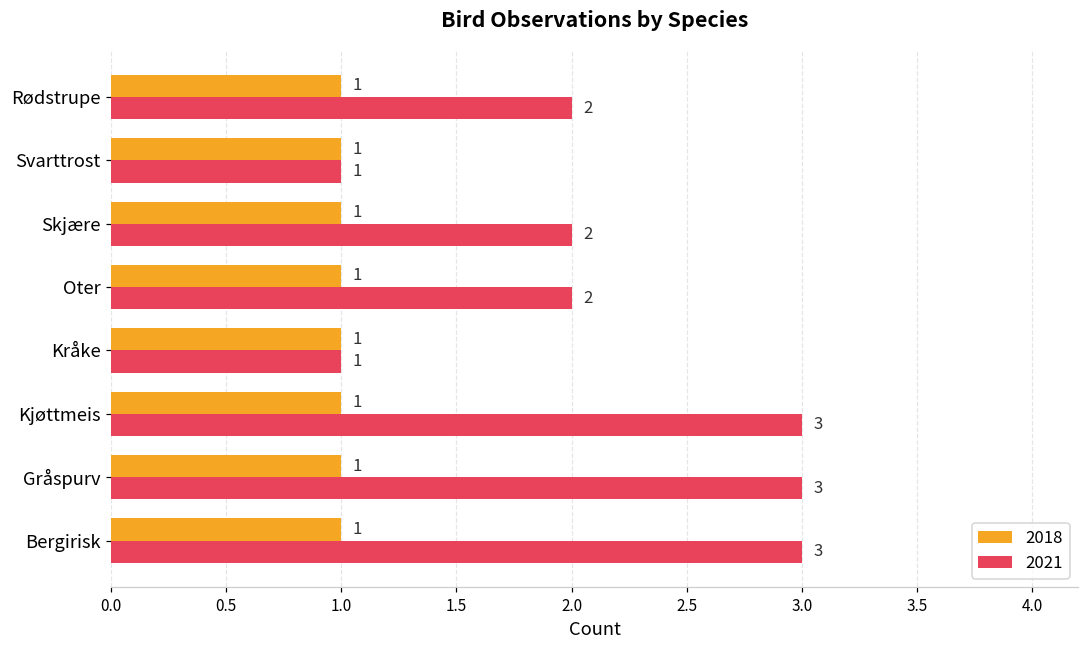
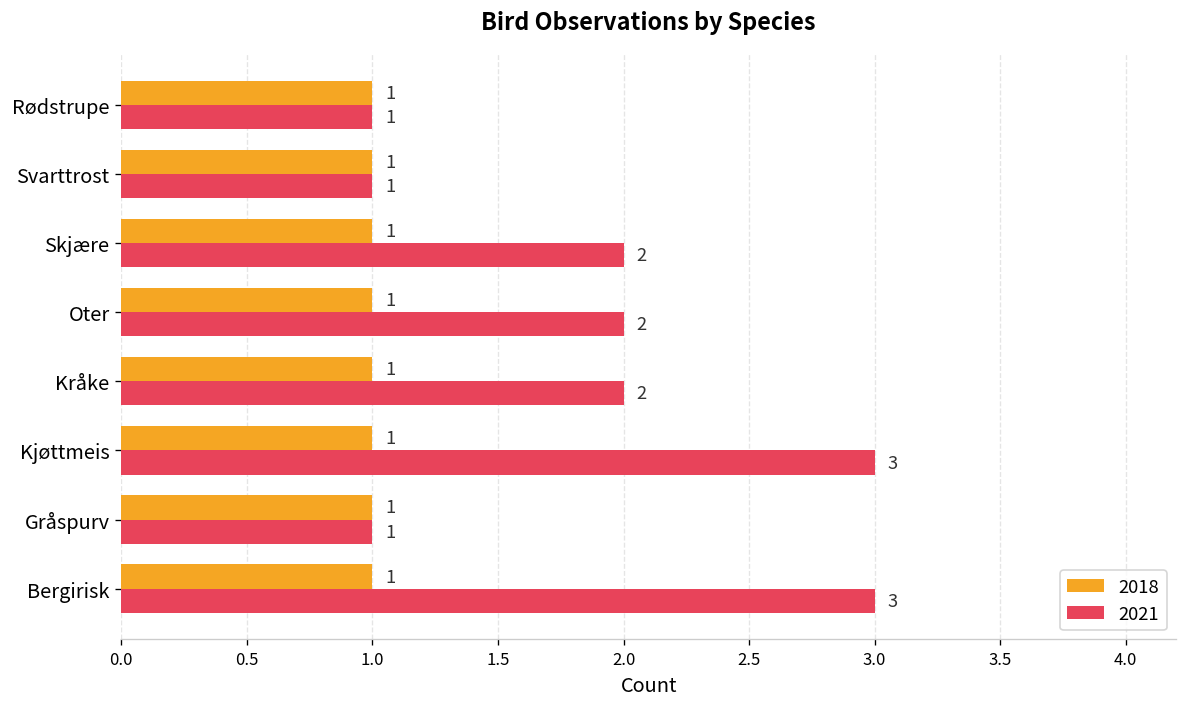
  {
    "2018": {
      "Rødstrupe": 1,
      "Svarttrost": 1,
      "Skjære": 1,
      "Oter": 1,
      "Kråke": 1,
      "Kjøttmeis": 1,
      "Gråspurv": 1,
      "Bergirisk": 1
    },
    "2021": {
-     "Rødstrupe": 2,
+     "Rødstrupe": 1,
      "Svarttrost": 1,
      "Skjære": 2,
      "Oter": 2,
-     "Kråke": 1,
+     "Kråke": 2,
      "Kjøttmeis": 3,
-     "Gråspurv": 3,
+     "Gråspurv": 1,
      "Bergirisk": 3
    }
  }
